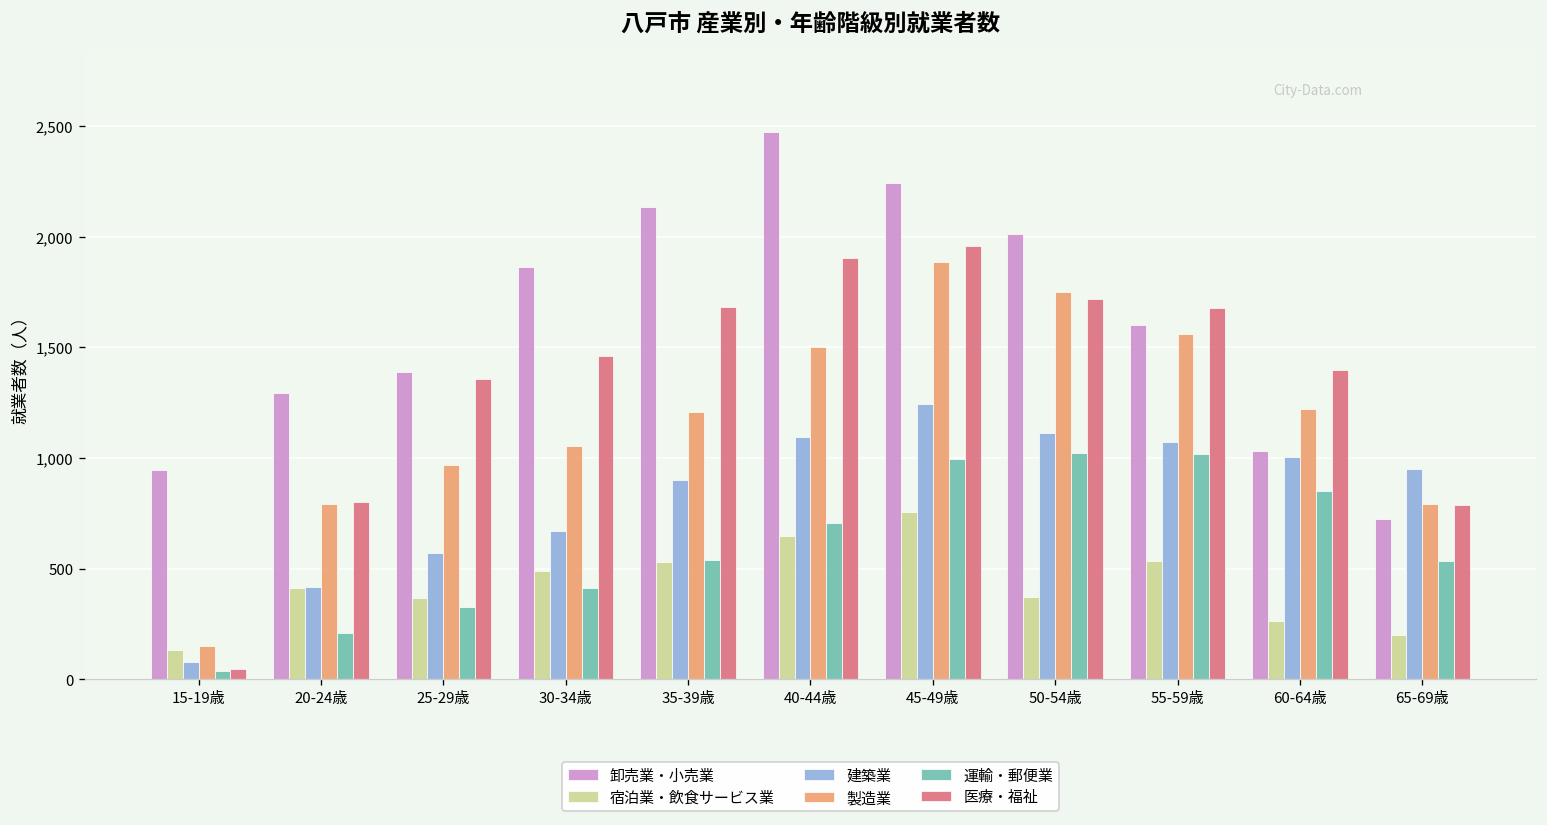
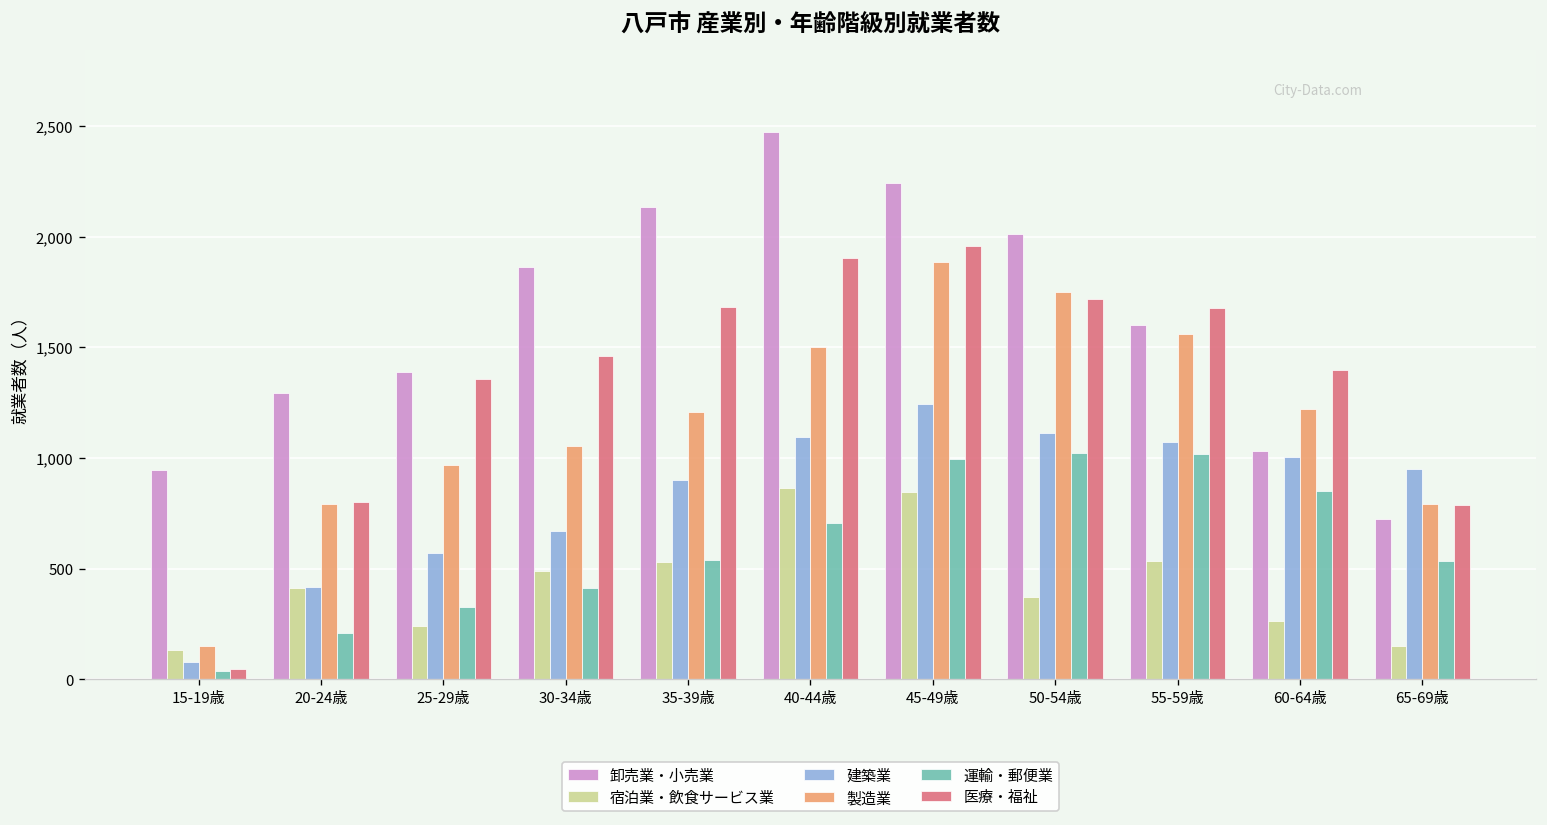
  {
    "卸売業・小売業": {
      "15-19歳": "940",
      "20-24歳": "1,290",
      "25-29歳": "1,390",
      "30-34歳": "1,860",
      "35-39歳": "2,140",
      "40-44歳": "2,470",
      "45-49歳": "2,240",
      "50-54歳": "2,010",
      "55-59歳": "1,600",
      "60-64歳": "1,030",
      "65-69歳": "730"
    },
    "宿泊業・飲食サービス業": {
      "15-19歳": "130",
      "20-24歳": "410",
-     "25-29歳": "370",
+     "25-29歳": "240",
      "30-34歳": "490",
      "35-39歳": "530",
-     "40-44歳": "650",
-     "45-49歳": "760",
+     "40-44歳": "870",
+     "45-49歳": "850",
      "50-54歳": "370",
      "55-59歳": "530",
      "60-64歳": "260",
-     "65-69歳": "200"
+     "65-69歳": "150"
    },
    "建築業": {
      "15-19歳": "80",
      "20-24歳": "420",
      "25-29歳": "570",
      "30-34歳": "670",
      "35-39歳": "900",
      "40-44歳": "1,100",
      "45-49歳": "1,250",
      "50-54歳": "1,110",
      "55-59歳": "1,070",
      "60-64歳": "1,010",
      "65-69歳": "950"
    },
    "運輸・郵便業": {
      "15-19歳": "40",
      "20-24歳": "210",
      "25-29歳": "330",
      "30-34歳": "410",
      "35-39歳": "540",
      "40-44歳": "710",
      "45-49歳": "1,000",
      "50-54歳": "1,020",
      "55-59歳": "1,020",
      "60-64歳": "850",
      "65-69歳": "540"
    }
  }
